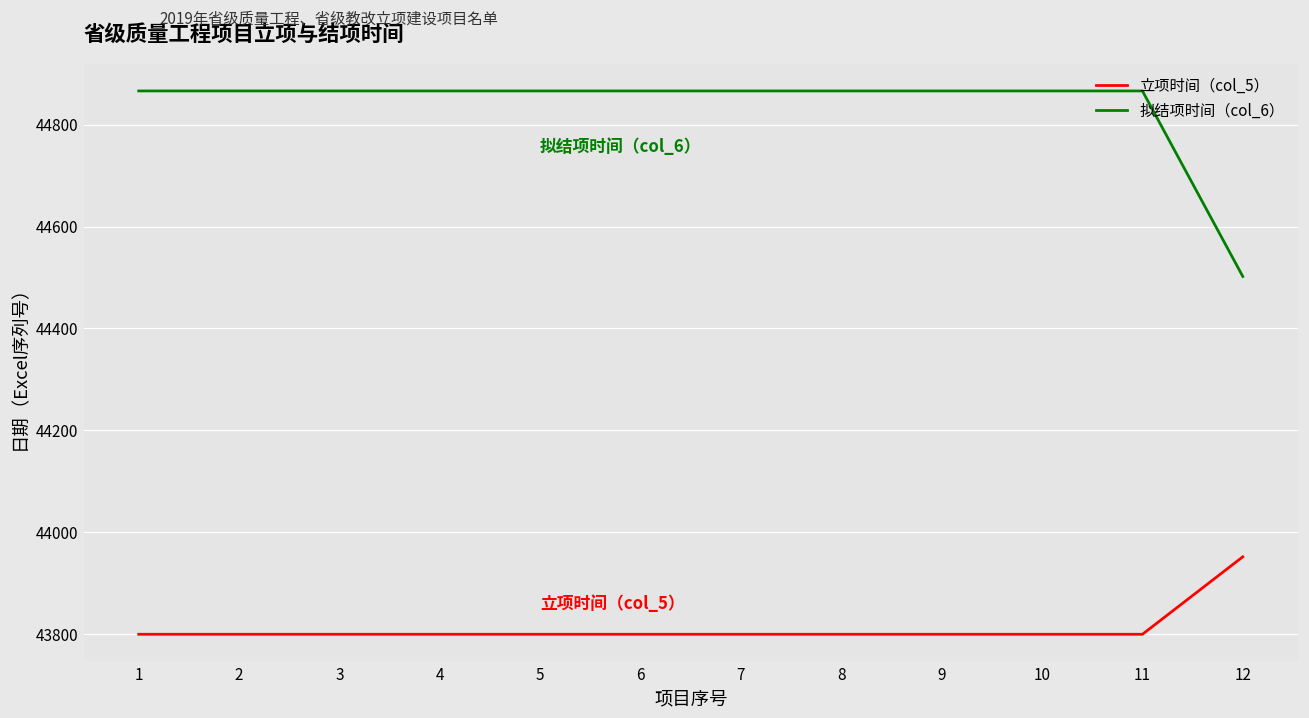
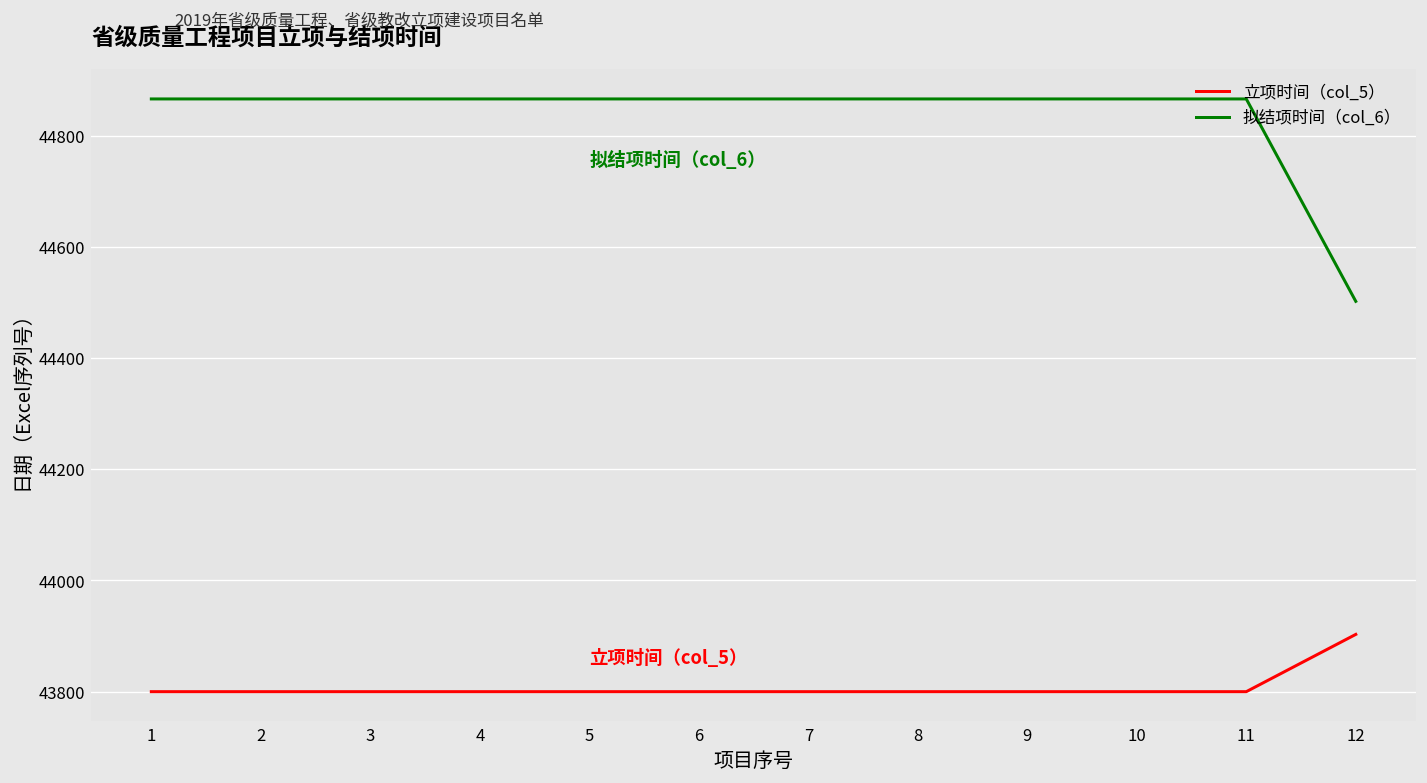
  {
    "立项时间（col_5）": {
      "1": 43800,
      "2": 43800,
      "3": 43800,
      "4": 43800,
      "7": 43800,
      "8": 43800,
      "9": 43800,
      "10": 43800,
      "11": 43800,
-     "12": 43950
+     "12": 43900
    },
    "拟结项时间（col_6）": {
      "1": 44870,
      "2": 44870,
      "3": 44870,
      "4": 44870,
      "5": 44870,
      "6": 44870,
      "7": 44870,
      "8": 44870,
      "9": 44870,
      "10": 44870,
      "11": 44870,
      "12": 44500
    }
  }
